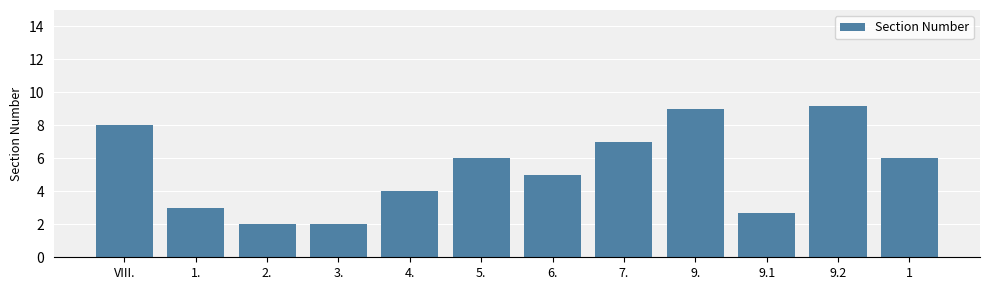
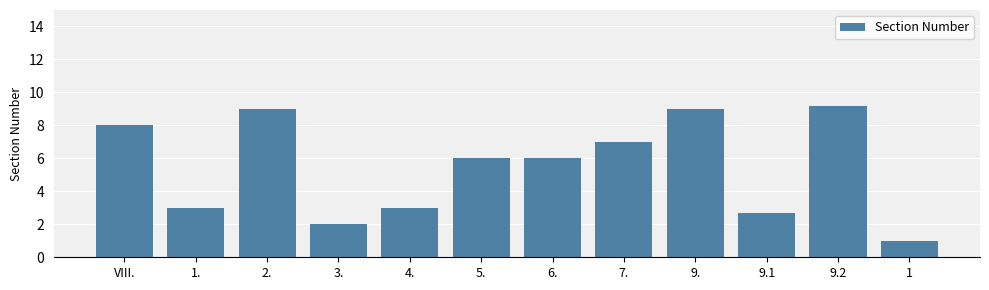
  {
    "VIII.": 8,
    "1.": 3,
-   "2.": 2,
+   "2.": 9,
    "3.": 2,
-   "4.": 4,
+   "4.": 3,
    "5.": 6,
-   "6.": 5,
+   "6.": 6,
    "7.": 7,
    "9.": 9,
    "9.1": 2.7,
    "9.2": 9.2,
-   "1": 6
+   "1": 1
  }
